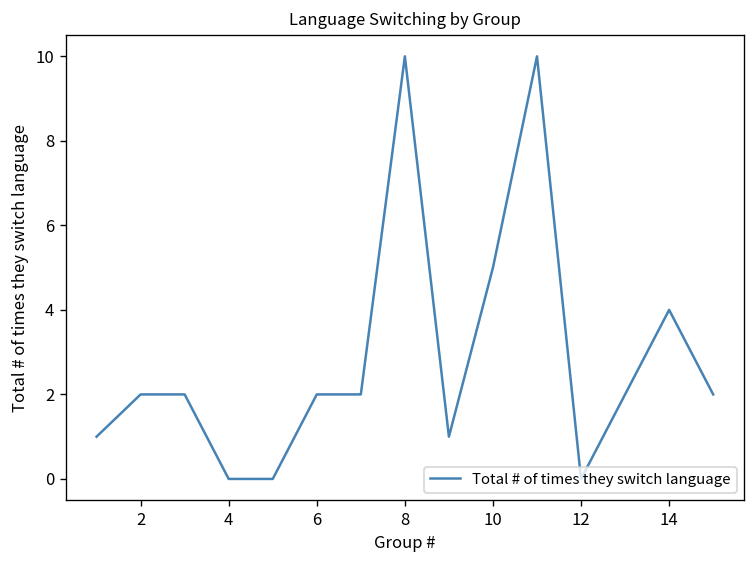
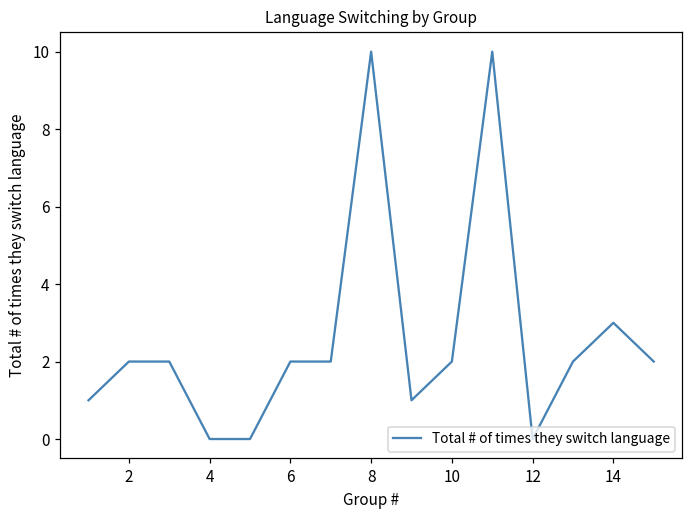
  {
    "2": 2,
    "4": 0,
    "6": 2,
    "8": 10,
-   "10": 5,
-   "14": 4
+   "10": 2,
+   "14": 3
  }
